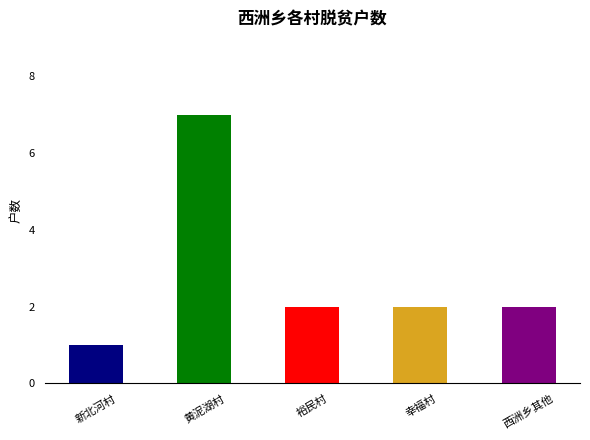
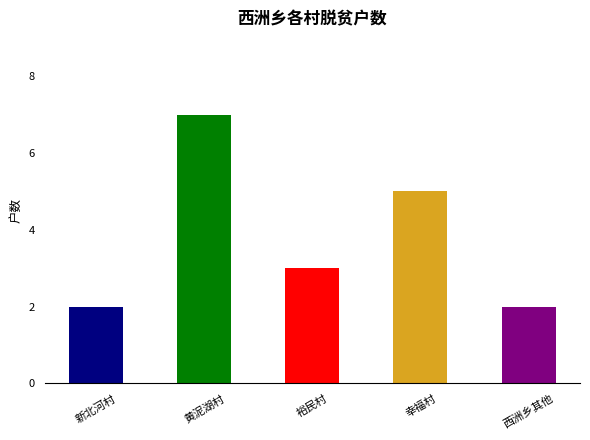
  {
-   "新北河村": 1,
+   "新北河村": 2,
    "黄泥湖村": 7,
-   "裕民村": 2,
-   "幸福村": 2,
+   "裕民村": 3,
+   "幸福村": 5,
    "西洲乡其他": 2
  }
